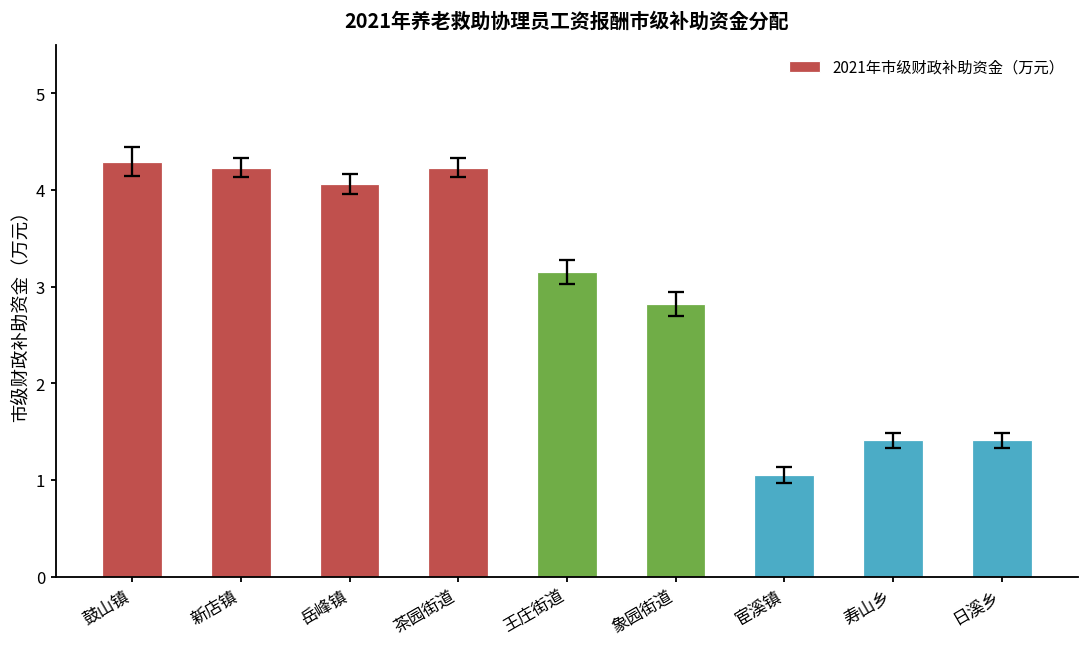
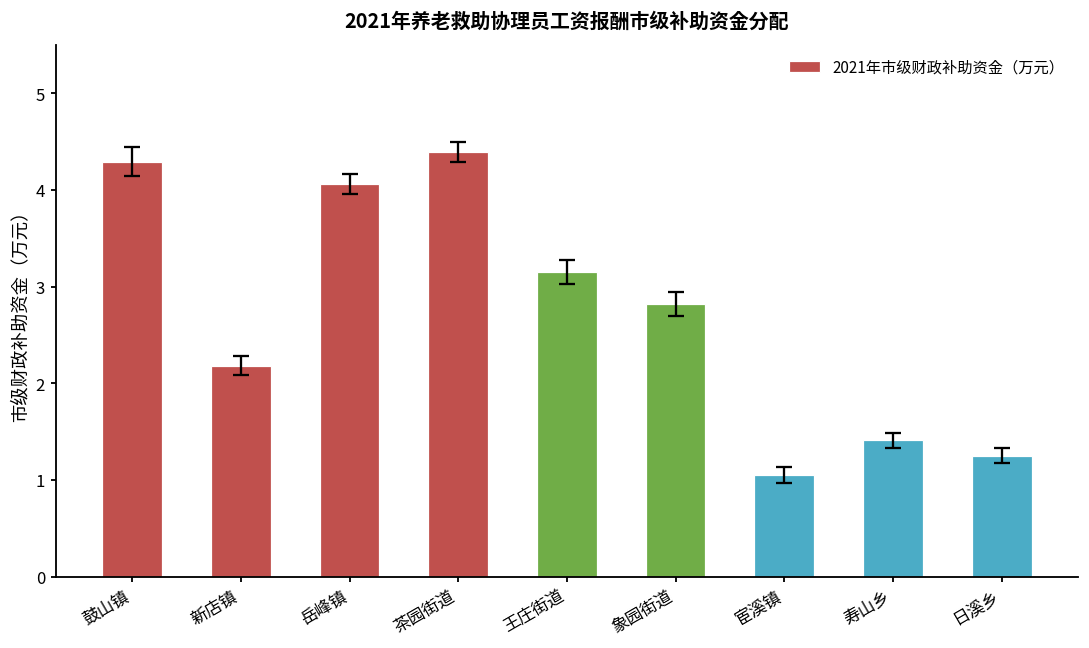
  {
    "2021年市级财政补助资金（万元）": {
      "鼓山镇": 4.3,
-     "新店镇": 4.2,
+     "新店镇": 2.2,
      "岳峰镇": 4.1,
-     "茶园街道": 4.2,
+     "茶园街道": 4.4,
      "王庄街道": 3.2,
      "象园街道": 2.8,
      "宦溪镇": 1.1,
      "寿山乡": 1.4,
-     "日溪乡": 1.4
+     "日溪乡": 1.3
    }
  }
